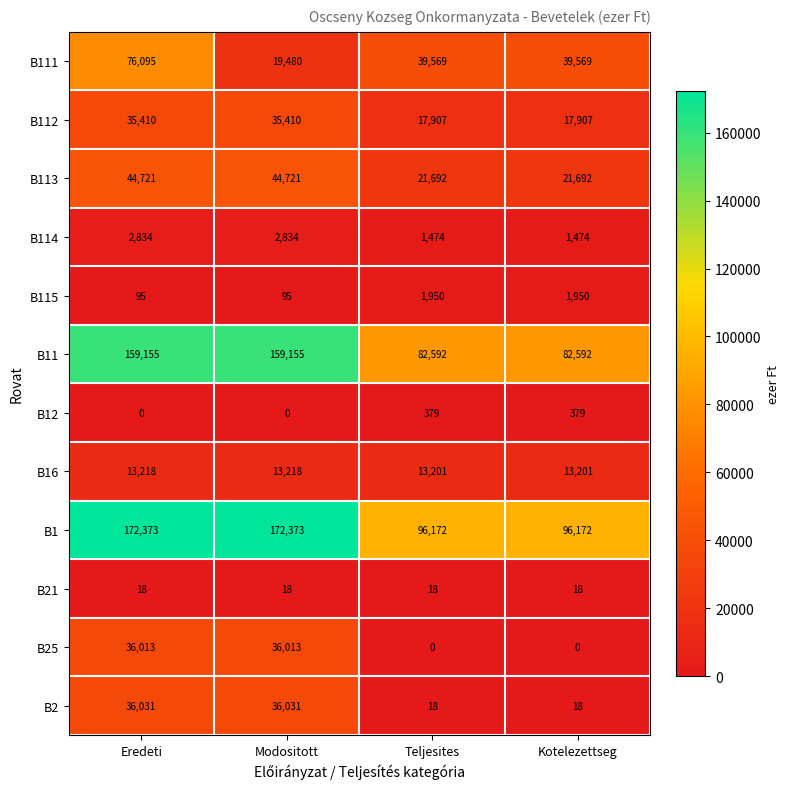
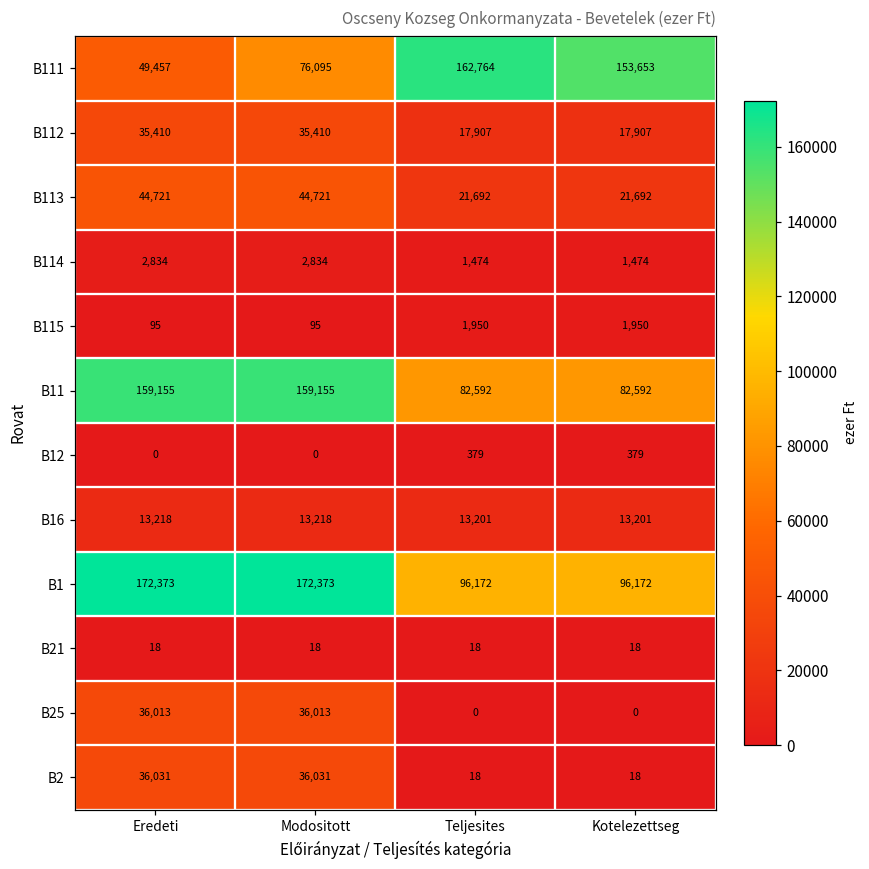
  {
    "B111": {
-     "Eredeti": "76,095",
-     "Modositott": "19,480",
-     "Teljesites": "39,569",
-     "Kotelezettseg": "39,569"
+     "Eredeti": "49,457",
+     "Modositott": "76,095",
+     "Teljesites": "162,764",
+     "Kotelezettseg": "153,653"
    },
    "B112": {
      "Eredeti": "35,410",
      "Modositott": "35,410",
      "Teljesites": "17,907",
      "Kotelezettseg": "17,907"
    },
    "B113": {
      "Eredeti": "44,721",
      "Modositott": "44,721",
      "Teljesites": "21,692",
      "Kotelezettseg": "21,692"
    },
    "B114": {
      "Eredeti": "2,834",
      "Modositott": "2,834",
      "Teljesites": "1,474",
      "Kotelezettseg": "1,474"
    },
    "B115": {
      "Eredeti": "95",
      "Modositott": "95",
      "Teljesites": "1,950",
      "Kotelezettseg": "1,950"
    },
    "B11": {
      "Eredeti": "159,155",
      "Modositott": "159,155",
      "Teljesites": "82,592",
      "Kotelezettseg": "82,592"
    },
    "B12": {
      "Eredeti": "0",
      "Modositott": "0",
      "Teljesites": "379",
      "Kotelezettseg": "379"
    },
    "B16": {
      "Eredeti": "13,218",
      "Modositott": "13,218",
      "Teljesites": "13,201",
      "Kotelezettseg": "13,201"
    },
    "B1": {
      "Eredeti": "172,373",
      "Modositott": "172,373",
      "Teljesites": "96,172",
      "Kotelezettseg": "96,172"
    },
    "B21": {
      "Eredeti": "18",
      "Modositott": "18",
      "Teljesites": "18",
      "Kotelezettseg": "18"
    },
    "B25": {
      "Eredeti": "36,013",
      "Modositott": "36,013",
      "Teljesites": "0",
      "Kotelezettseg": "0"
    },
    "B2": {
      "Eredeti": "36,031",
      "Modositott": "36,031",
      "Teljesites": "18",
      "Kotelezettseg": "18"
    }
  }
